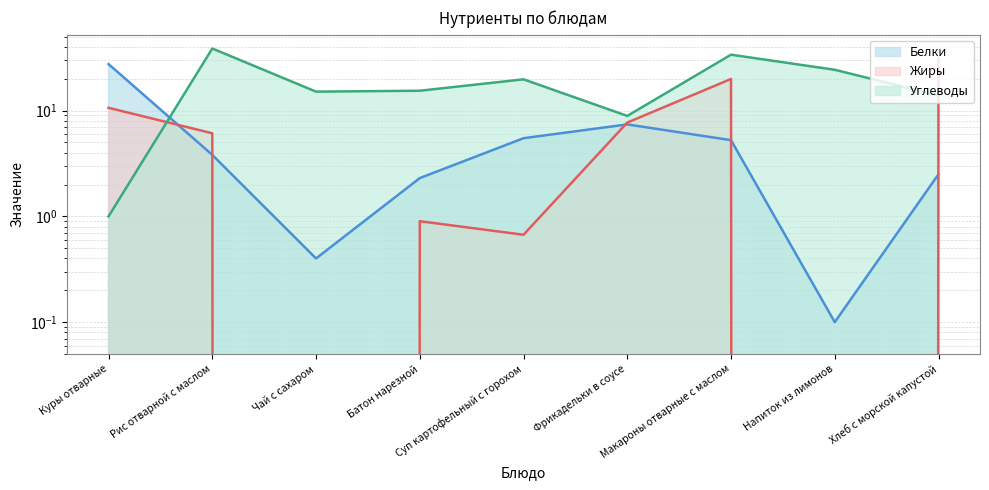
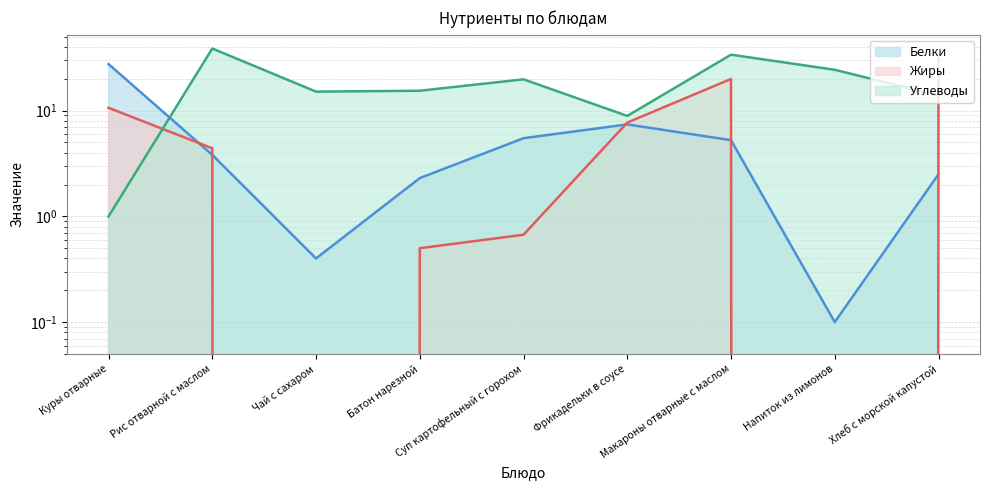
  {
    "Жиры": {
      "Куры отварные": 11,
-     "Рис отварной с маслом": 6,
-     "Батон нарезной": 0.9,
+     "Рис отварной с маслом": 4.4,
+     "Батон нарезной": 0.5,
      "Суп картофельный с горохом": 0.7,
      "Макароны отварные с маслом": 20
    }
  }
